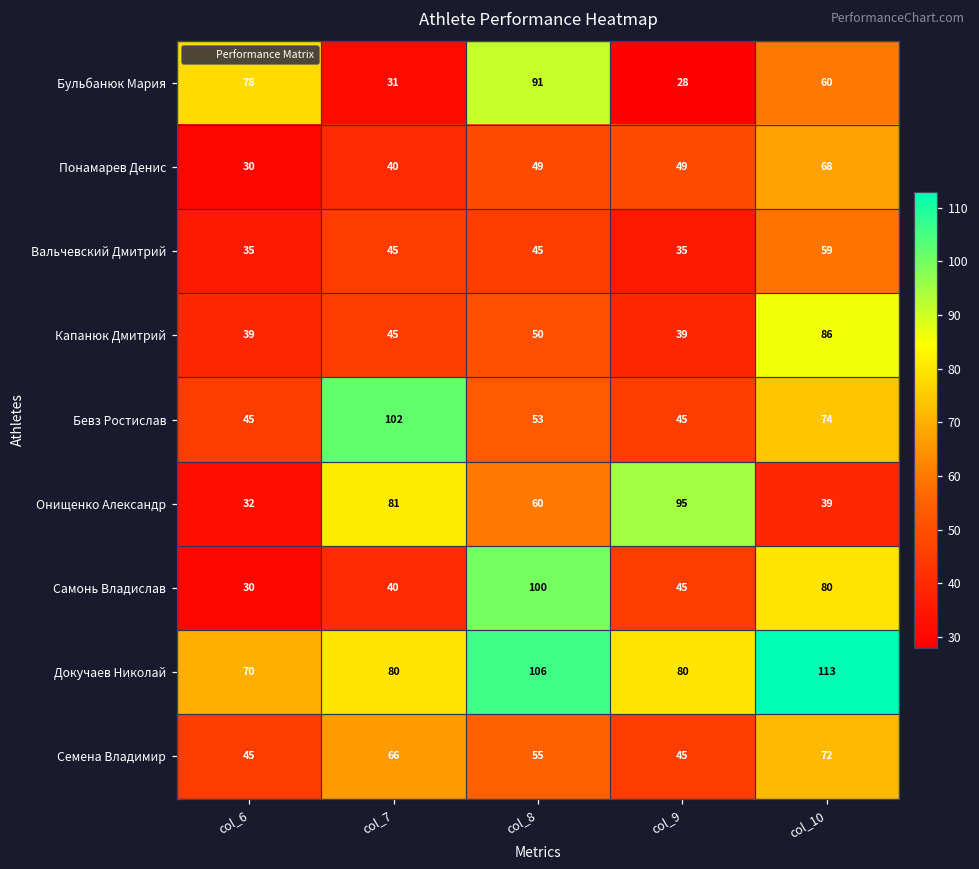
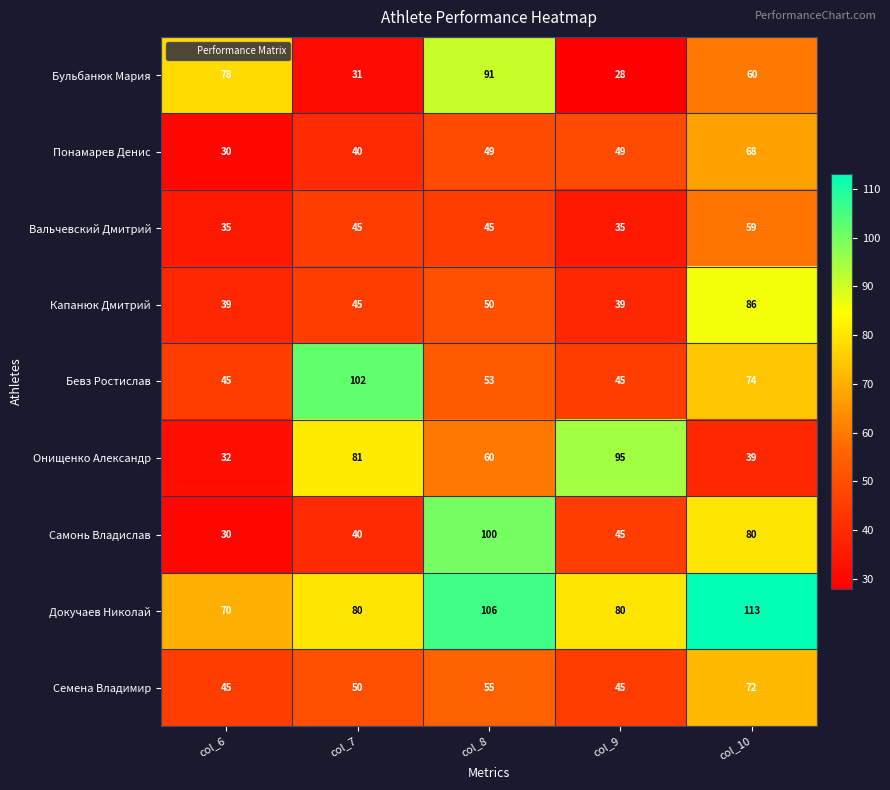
  {
    "Бульбанюк Мария": {
      "col_6": 78,
      "col_7": 31,
      "col_8": 91,
      "col_9": 28,
      "col_10": 60
    },
    "Понамарев Денис": {
      "col_6": 30,
      "col_7": 40,
      "col_8": 49,
      "col_9": 49,
      "col_10": 68
    },
    "Вальчевский Дмитрий": {
      "col_6": 35,
      "col_7": 45,
      "col_8": 45,
      "col_9": 35,
      "col_10": 59
    },
    "Капанюк Дмитрий": {
      "col_6": 39,
      "col_7": 45,
      "col_8": 50,
      "col_9": 39,
      "col_10": 86
    },
    "Бевз Ростислав": {
      "col_6": 45,
      "col_7": 102,
      "col_8": 53,
      "col_9": 45,
      "col_10": 74
    },
    "Онищенко Александр": {
      "col_6": 32,
      "col_7": 81,
      "col_8": 60,
      "col_9": 95,
      "col_10": 39
    },
    "Самонь Владислав": {
      "col_6": 30,
      "col_7": 40,
      "col_8": 100,
      "col_9": 45,
      "col_10": 80
    },
    "Докучаев Николай": {
      "col_6": 70,
      "col_7": 80,
      "col_8": 106,
      "col_9": 80,
      "col_10": 113
    },
    "Семена Владимир": {
      "col_6": 45,
-     "col_7": 66,
+     "col_7": 50,
      "col_8": 55,
      "col_9": 45,
      "col_10": 72
    }
  }
